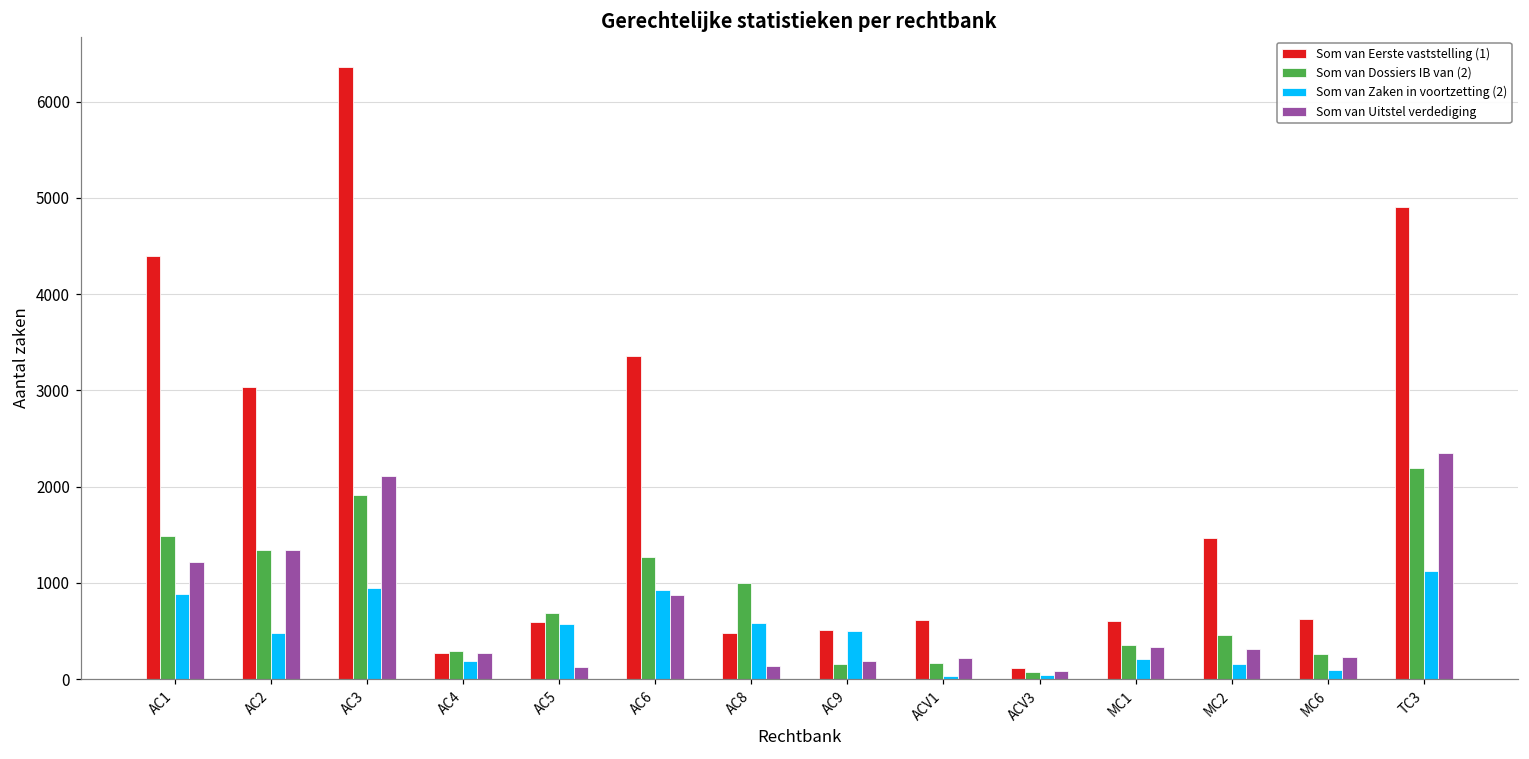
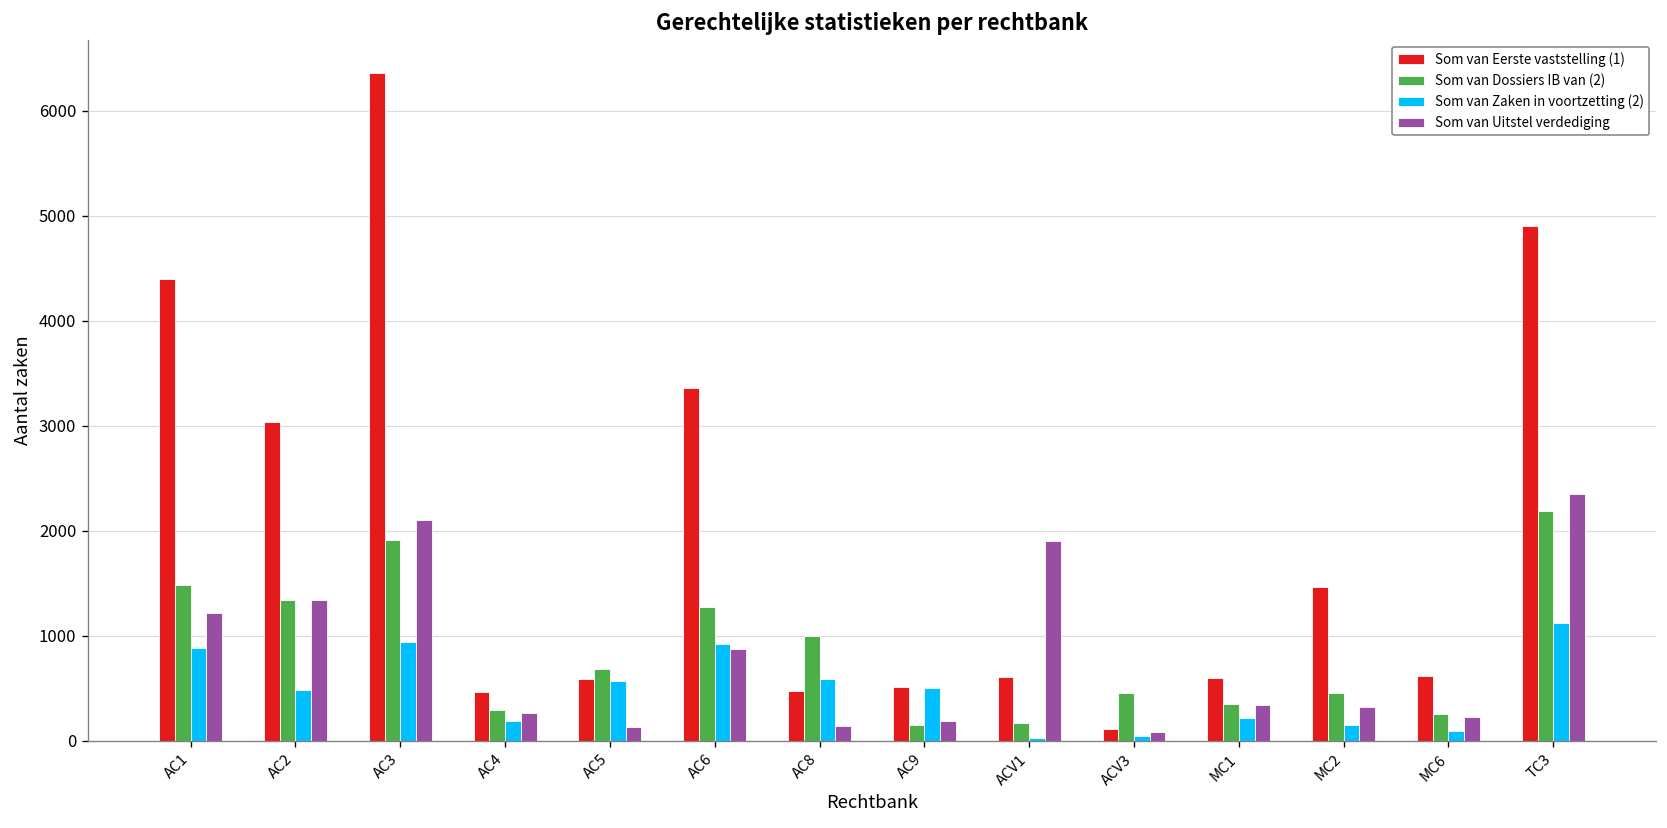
  {
    "Som van Eerste vaststelling (1)": {
      "AC1": 4400,
      "AC2": 3000,
      "AC3": 6400,
-     "AC4": 300,
+     "AC4": 500,
      "AC5": 600,
      "AC6": 3400,
      "AC8": 500,
      "AC9": 500,
      "ACV1": 600,
      "ACV3": 100,
      "MC1": 600,
      "MC2": 1500,
      "MC6": 600,
      "TC3": 4900
    },
    "Som van Dossiers IB van (2)": {
      "AC1": 1500,
      "AC2": 1300,
      "AC3": 1900,
      "AC4": 300,
      "AC5": 700,
      "AC6": 1300,
      "AC8": 1000,
      "AC9": 200,
      "ACV1": 200,
-     "ACV3": 100,
+     "ACV3": 500,
      "MC1": 400,
      "MC2": 500,
      "MC6": 300,
      "TC3": 2200
    },
    "Som van Zaken in voortzetting (2)": {
      "AC1": 900,
      "AC2": 500,
      "AC3": 900,
      "AC4": 200,
      "AC5": 600,
      "AC6": 900,
      "AC8": 600,
      "AC9": 500,
      "ACV3": 0,
      "MC1": 200,
      "MC2": 200,
      "MC6": 100,
      "TC3": 1100
    },
    "Som van Uitstel verdediging": {
      "AC1": 1200,
      "AC2": 1300,
      "AC3": 2100,
      "AC4": 300,
      "AC5": 100,
      "AC6": 900,
      "AC8": 100,
      "AC9": 200,
-     "ACV1": 200,
+     "ACV1": 1900,
      "ACV3": 100,
      "MC1": 300,
      "MC2": 300,
      "MC6": 200,
      "TC3": 2400
    }
  }
